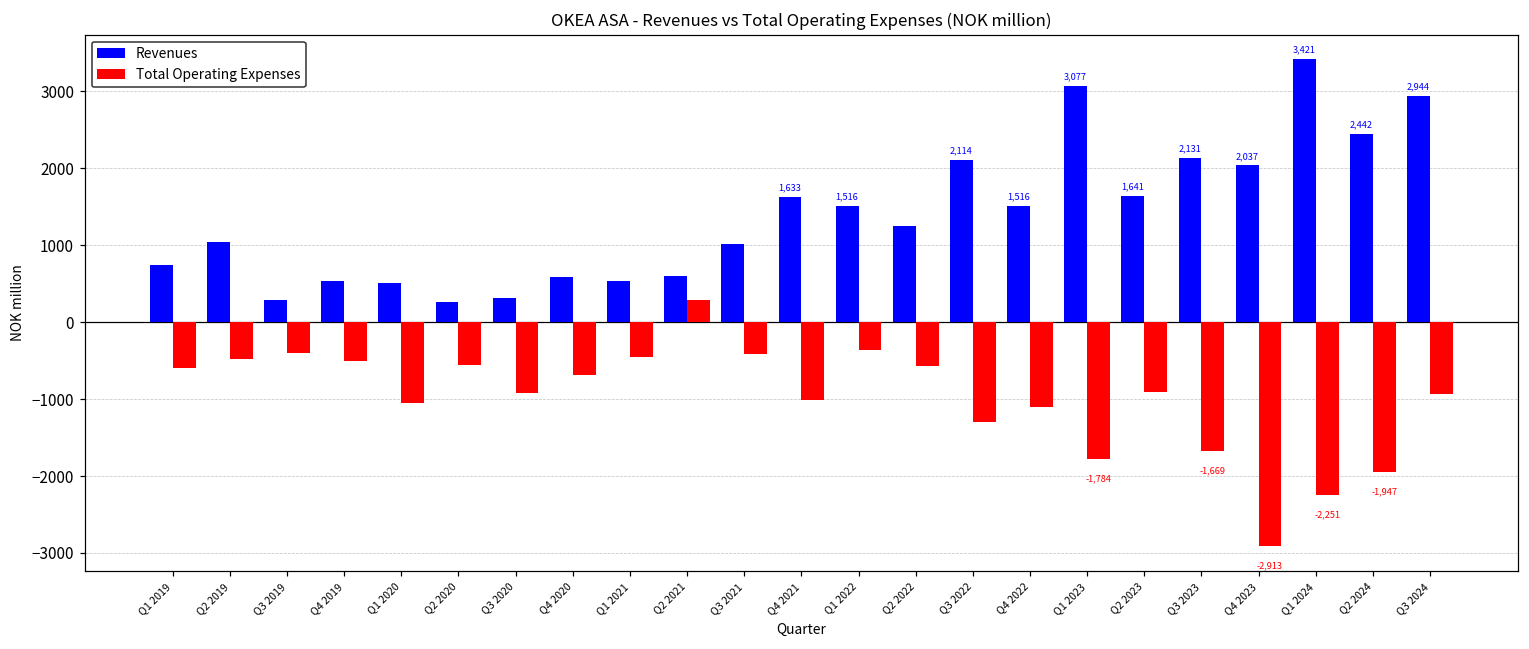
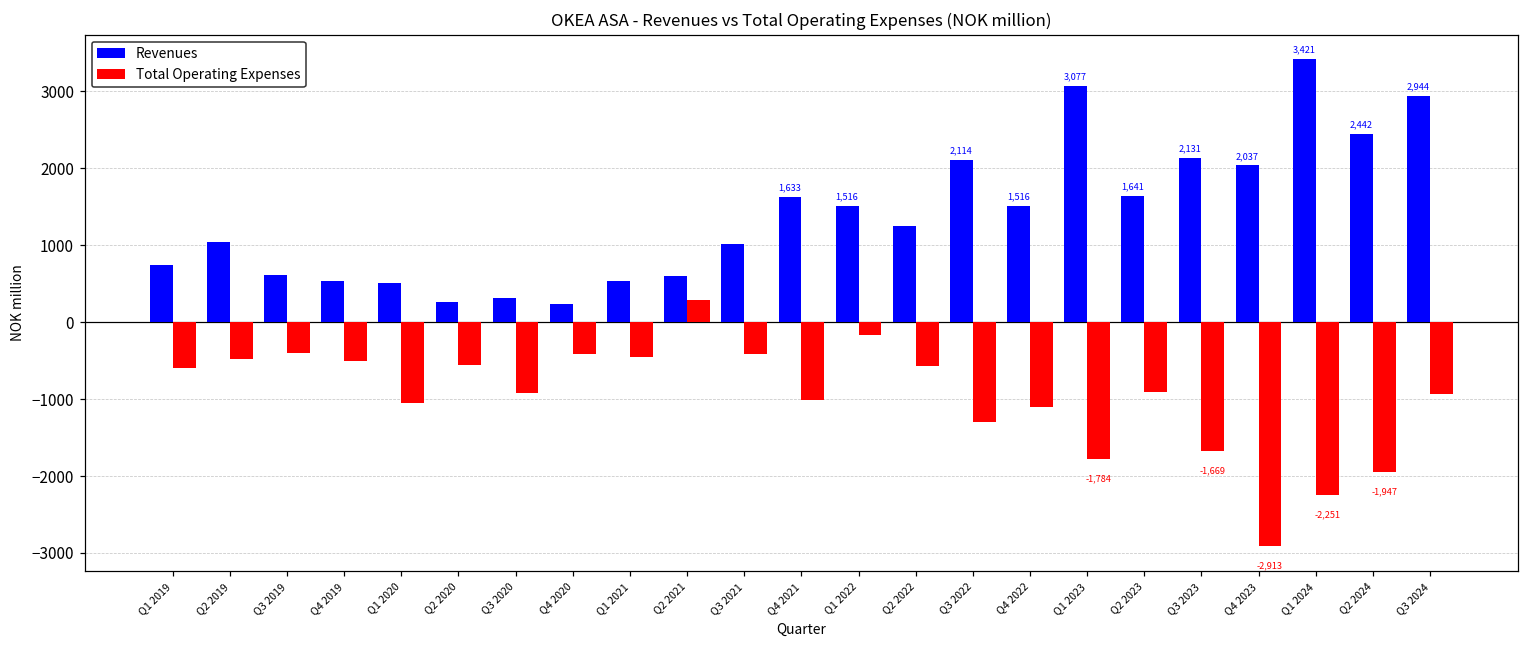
  {
    "Revenues": {
      "Q1 2019": 700,
      "Q2 2019": 1000,
-     "Q3 2019": 300,
+     "Q3 2019": 600,
      "Q4 2019": 500,
      "Q1 2020": 500,
      "Q2 2020": 300,
      "Q3 2020": 300,
-     "Q4 2020": 600,
+     "Q4 2020": 200,
      "Q1 2021": 500,
      "Q2 2021": 600,
      "Q3 2021": 1000,
      "Q2 2022": 1300
    },
    "Total Operating Expenses": {
      "Q1 2019": -600,
      "Q2 2019": -500,
      "Q3 2019": -400,
      "Q4 2019": -500,
      "Q1 2020": -1100,
      "Q2 2020": -600,
      "Q3 2020": -900,
-     "Q4 2020": -700,
+     "Q4 2020": -400,
      "Q1 2021": -500,
      "Q2 2021": 300,
      "Q3 2021": -400,
      "Q4 2021": -1000,
-     "Q1 2022": -400,
+     "Q1 2022": -200,
      "Q2 2022": -600,
      "Q3 2022": -1300,
      "Q4 2022": -1100,
      "Q2 2023": -900,
      "Q3 2024": -900
    }
  }
